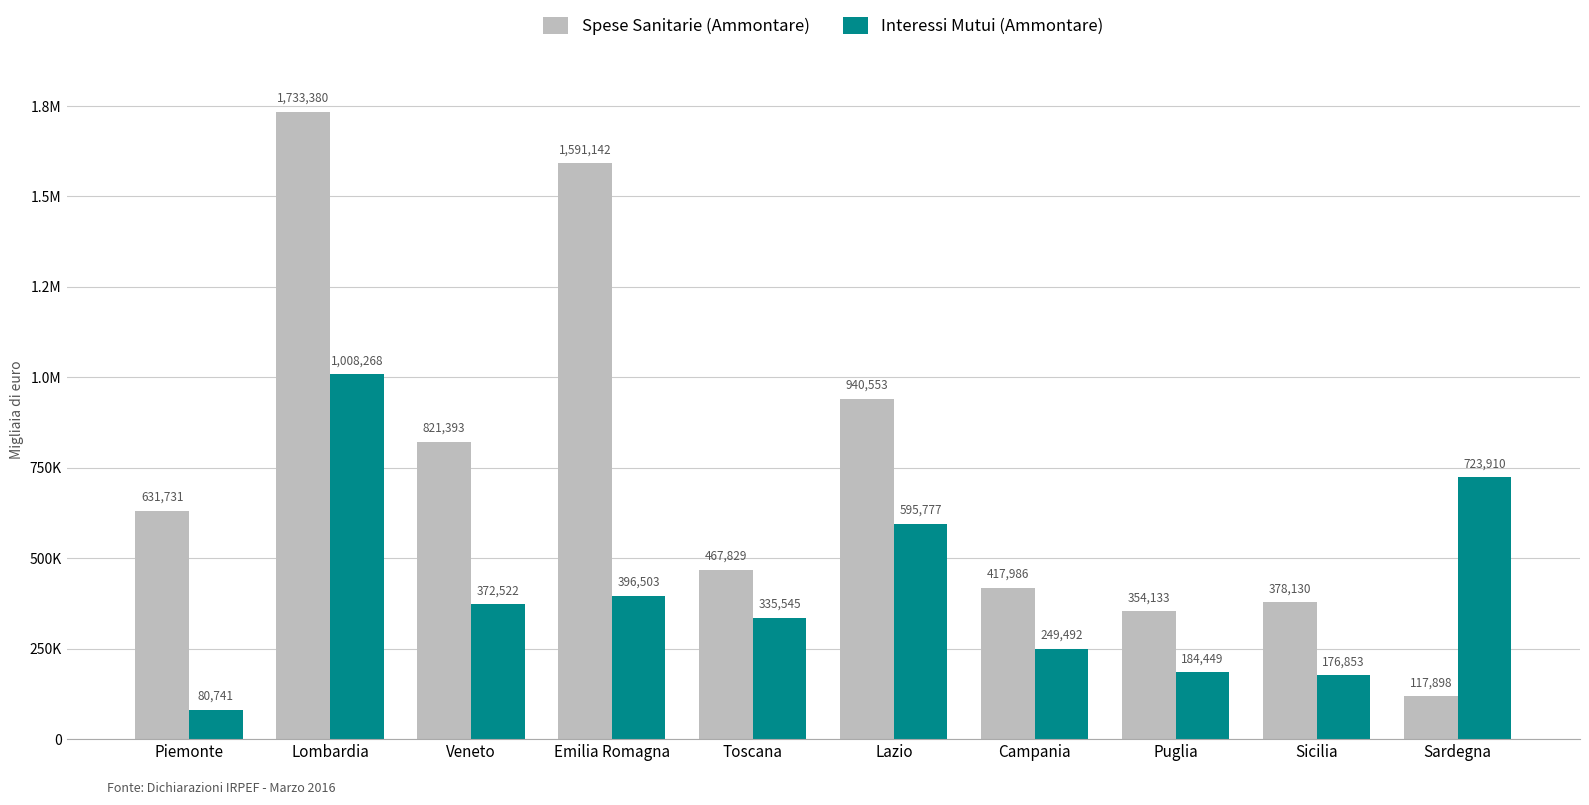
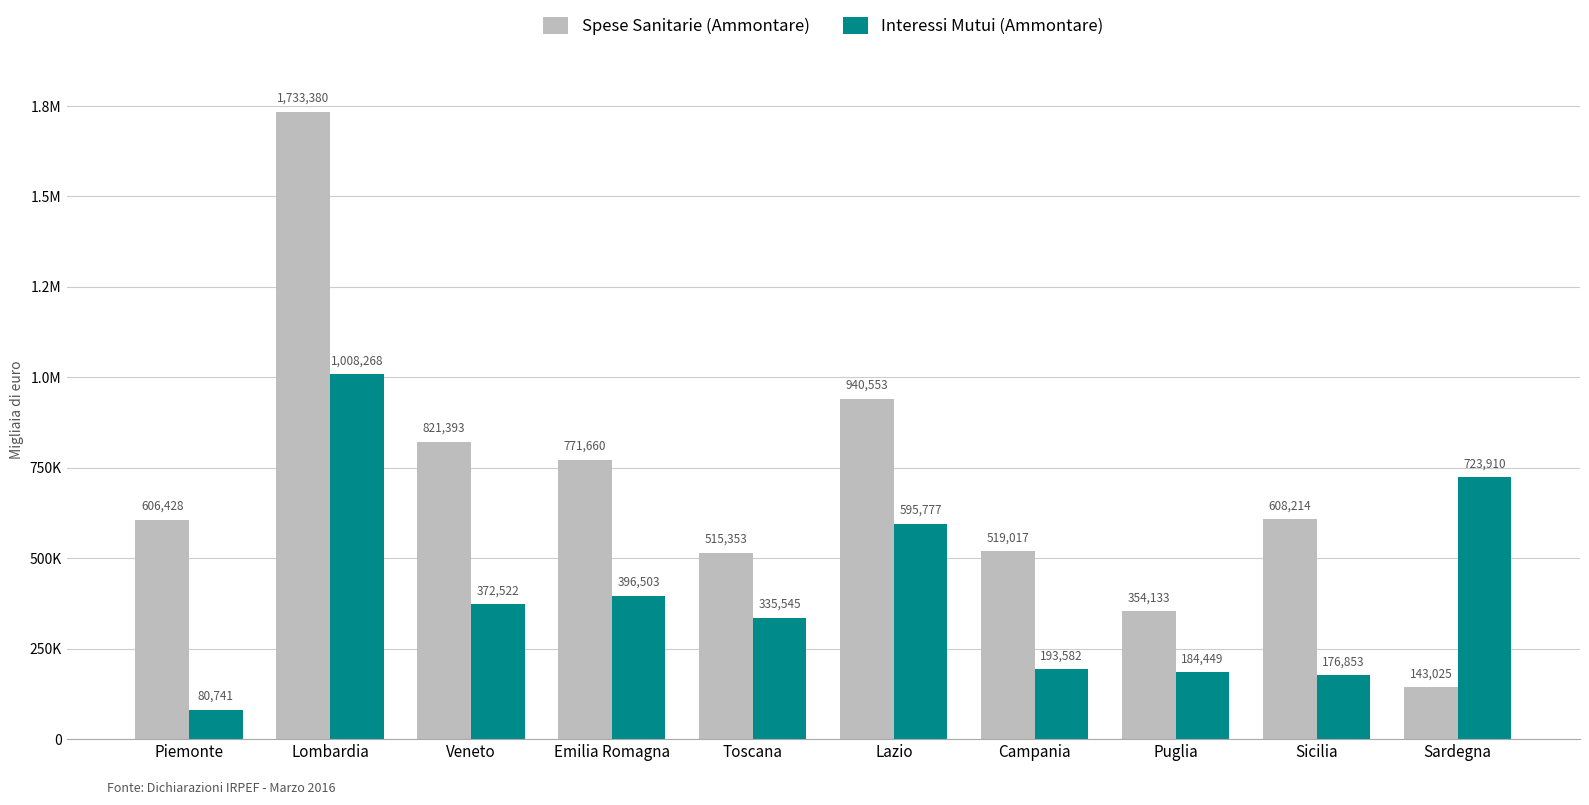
  {
    "Spese Sanitarie (Ammontare)": {
-     "Piemonte": "631,731",
+     "Piemonte": "606,428",
      "Lombardia": "1,733,380",
      "Veneto": "821,393",
-     "Emilia Romagna": "1,591,142",
-     "Toscana": "467,829",
+     "Emilia Romagna": "771,660",
+     "Toscana": "515,353",
      "Lazio": "940,553",
-     "Campania": "417,986",
+     "Campania": "519,017",
      "Puglia": "354,133",
-     "Sicilia": "378,130",
-     "Sardegna": "117,898"
+     "Sicilia": "608,214",
+     "Sardegna": "143,025"
    },
    "Interessi Mutui (Ammontare)": {
      "Piemonte": "80,741",
      "Lombardia": "1,008,268",
      "Veneto": "372,522",
      "Emilia Romagna": "396,503",
      "Toscana": "335,545",
      "Lazio": "595,777",
-     "Campania": "249,492",
+     "Campania": "193,582",
      "Puglia": "184,449",
      "Sicilia": "176,853",
      "Sardegna": "723,910"
    }
  }
